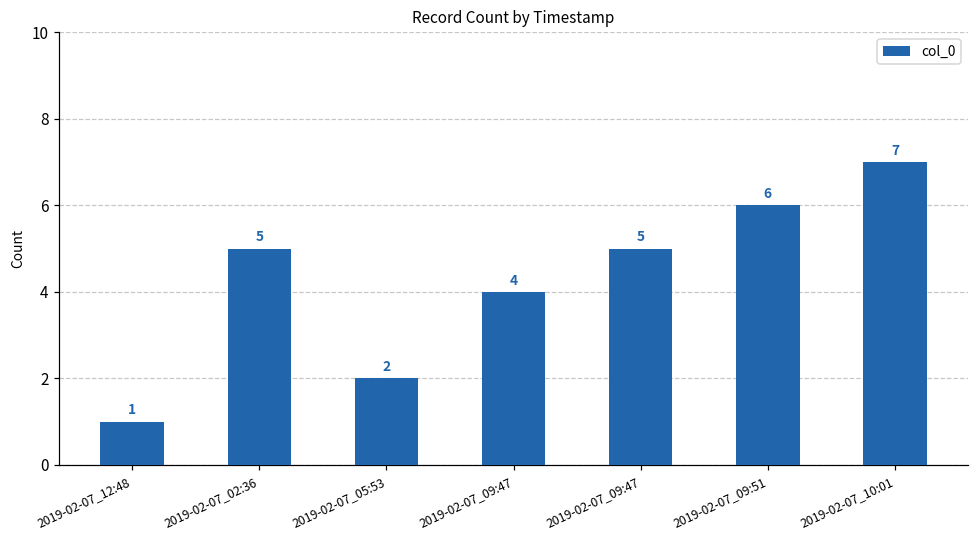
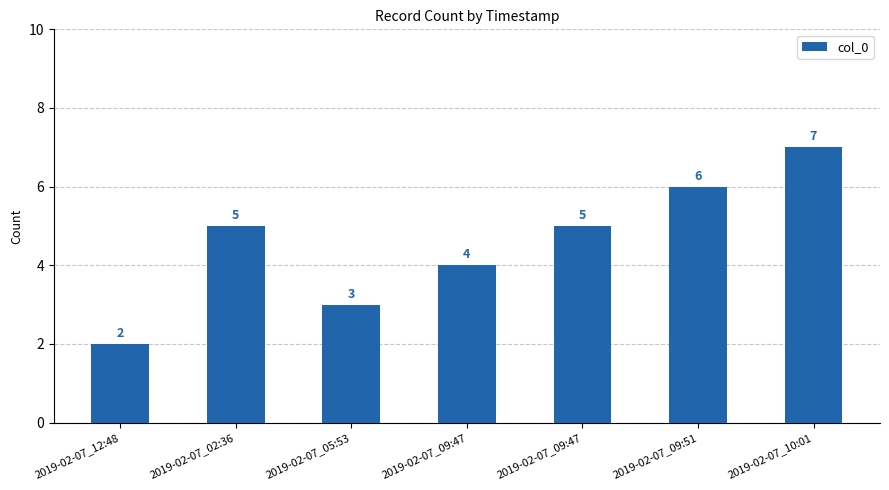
  {
-   "2019-02-07_12:48": 1,
+   "2019-02-07_12:48": 2,
    "2019-02-07_02:36": 5,
-   "2019-02-07_05:53": 2,
+   "2019-02-07_05:53": 3,
    "2019-02-07_09:51": 6,
    "2019-02-07_10:01": 7
  }
